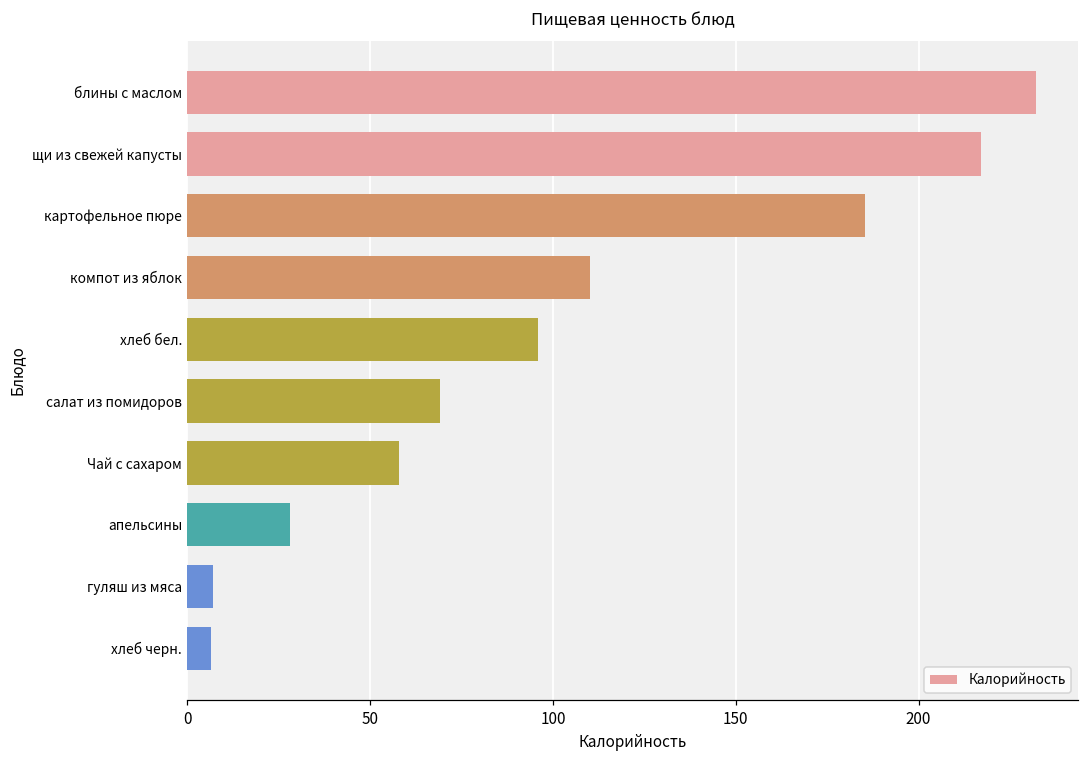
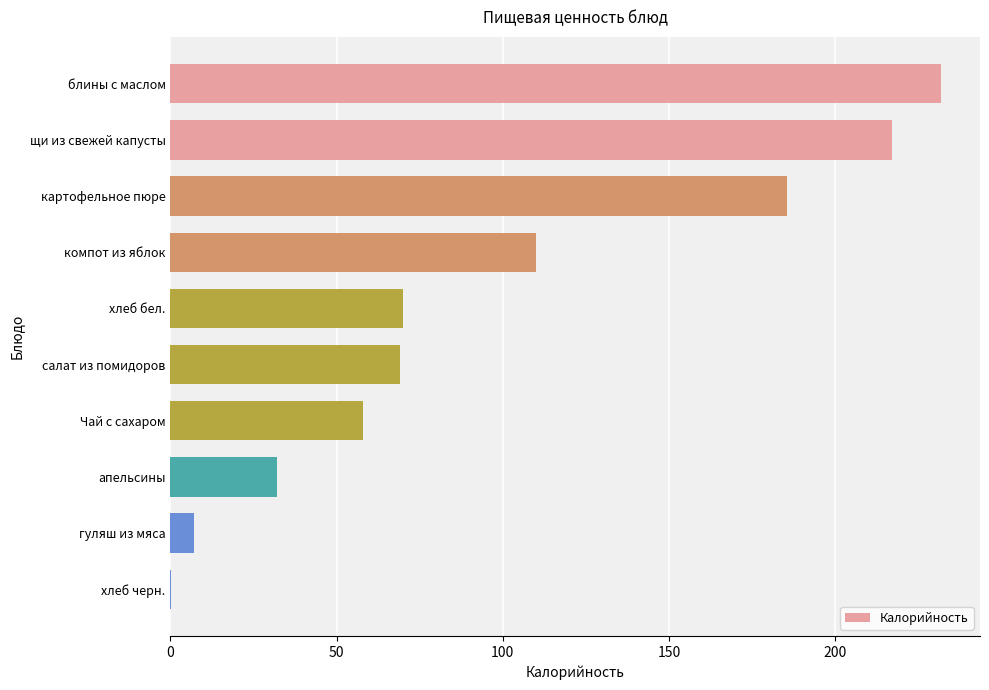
  {
    "блины с маслом": 232,
    "щи из свежей капусты": 217,
    "картофельное пюре": 185,
    "компот из яблок": 110,
-   "хлеб бел.": 96,
+   "хлеб бел.": 70,
    "салат из помидоров": 69,
    "Чай с сахаром": 58,
-   "апельсины": 28,
+   "апельсины": 32,
    "гуляш из мяса": 7,
-   "хлеб черн.": 7
+   "хлеб черн.": 0
  }
